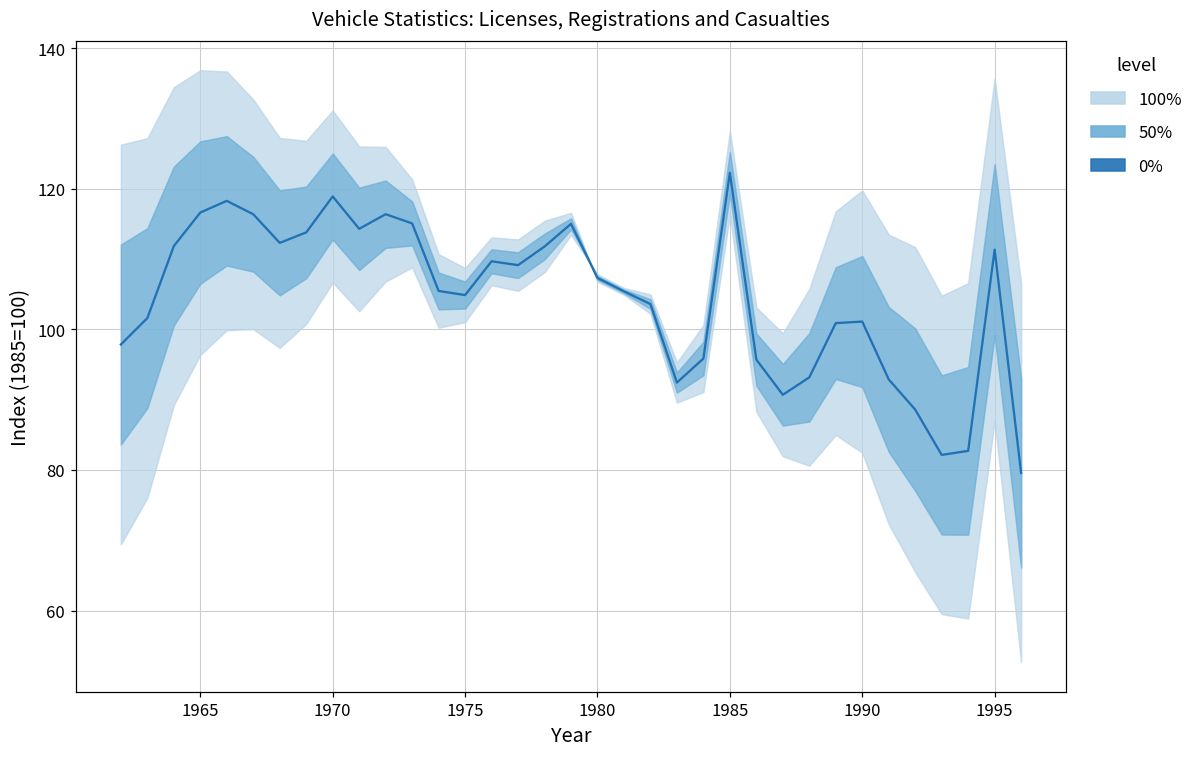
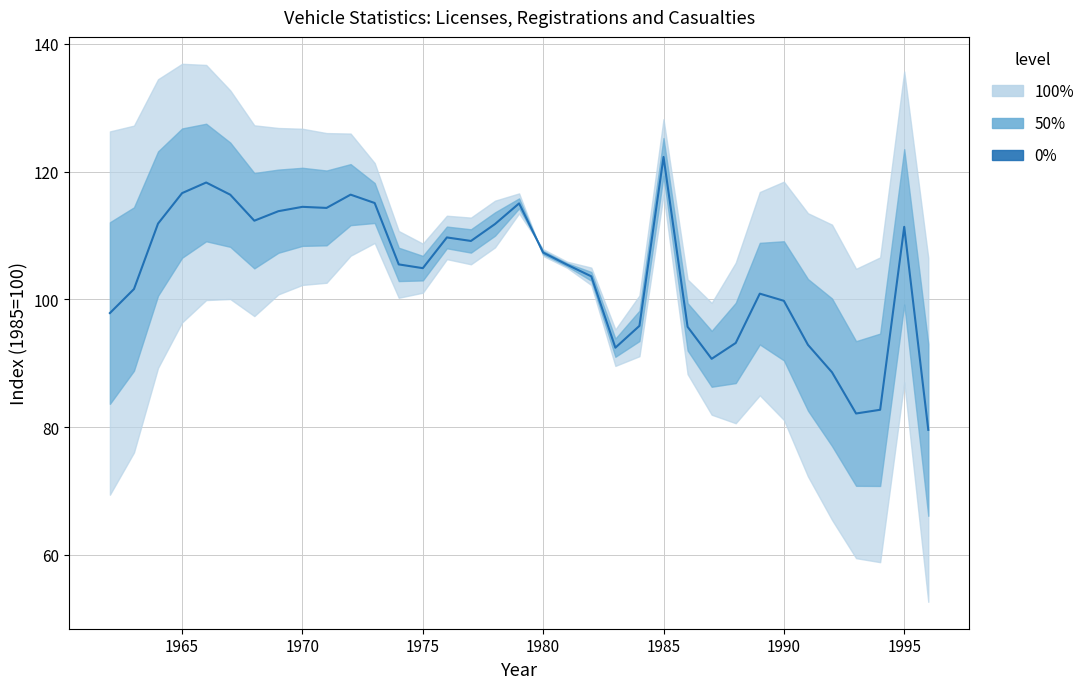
  {
    "0%": {
      "1965": 117,
-     "1970": 119,
+     "1970": 114,
      "1975": 105,
      "1985": 122,
-     "1990": 101,
+     "1990": 100,
      "1995": 111
    }
  }
